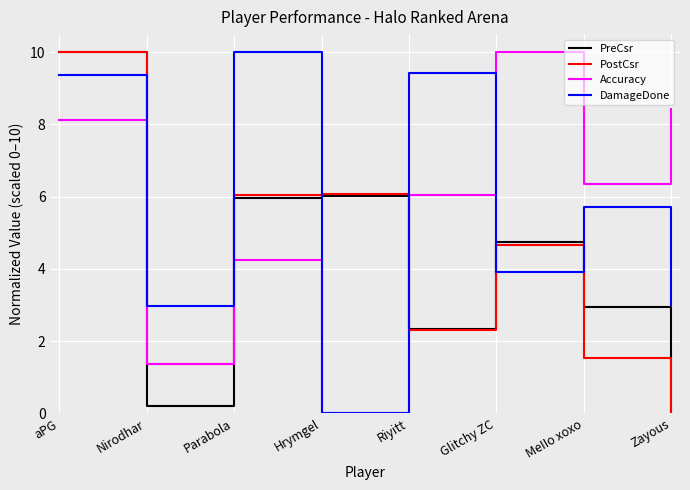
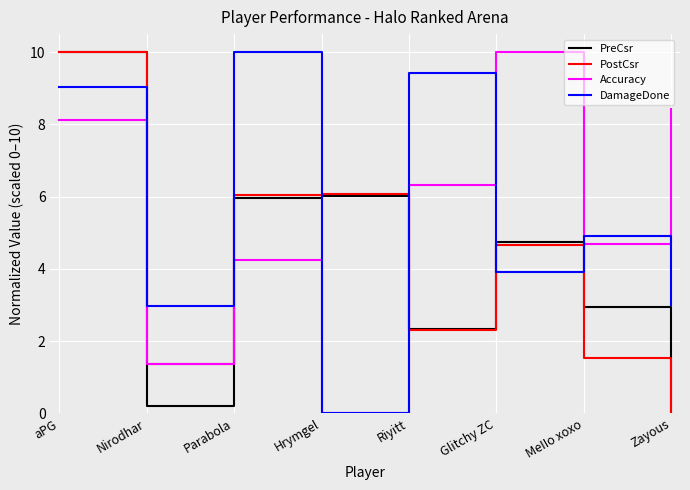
  {
    "PreCsr": {
      "Nirodhar": 0.2,
      "Parabola": 6.0,
      "Hrymgel": 6.0,
      "Glitchy ZC": 4.7,
      "MeIIo xoxo": 2.9
    },
    "PostCsr": {
      "Parabola": 6.0,
      "Hrymgel": 6.1,
      "Glitchy ZC": 4.7,
      "MeIIo xoxo": 1.5
    },
    "Accuracy": {
      "aPG": 8.1,
      "Parabola": 4.2,
-     "Riyitt": 6.1,
+     "Riyitt": 6.3,
      "Glitchy ZC": 10.0,
-     "MeIIo xoxo": 6.3,
+     "MeIIo xoxo": 4.7,
      "Zayous": 8.4
    },
    "DamageDone": {
-     "aPG": 9.4,
+     "aPG": 9.0,
      "Nirodhar": 3.0,
      "Parabola": 10.0,
      "Riyitt": 9.4,
      "Glitchy ZC": 3.9,
-     "MeIIo xoxo": 5.7,
+     "MeIIo xoxo": 4.9,
      "Zayous": 3.0
    }
  }
